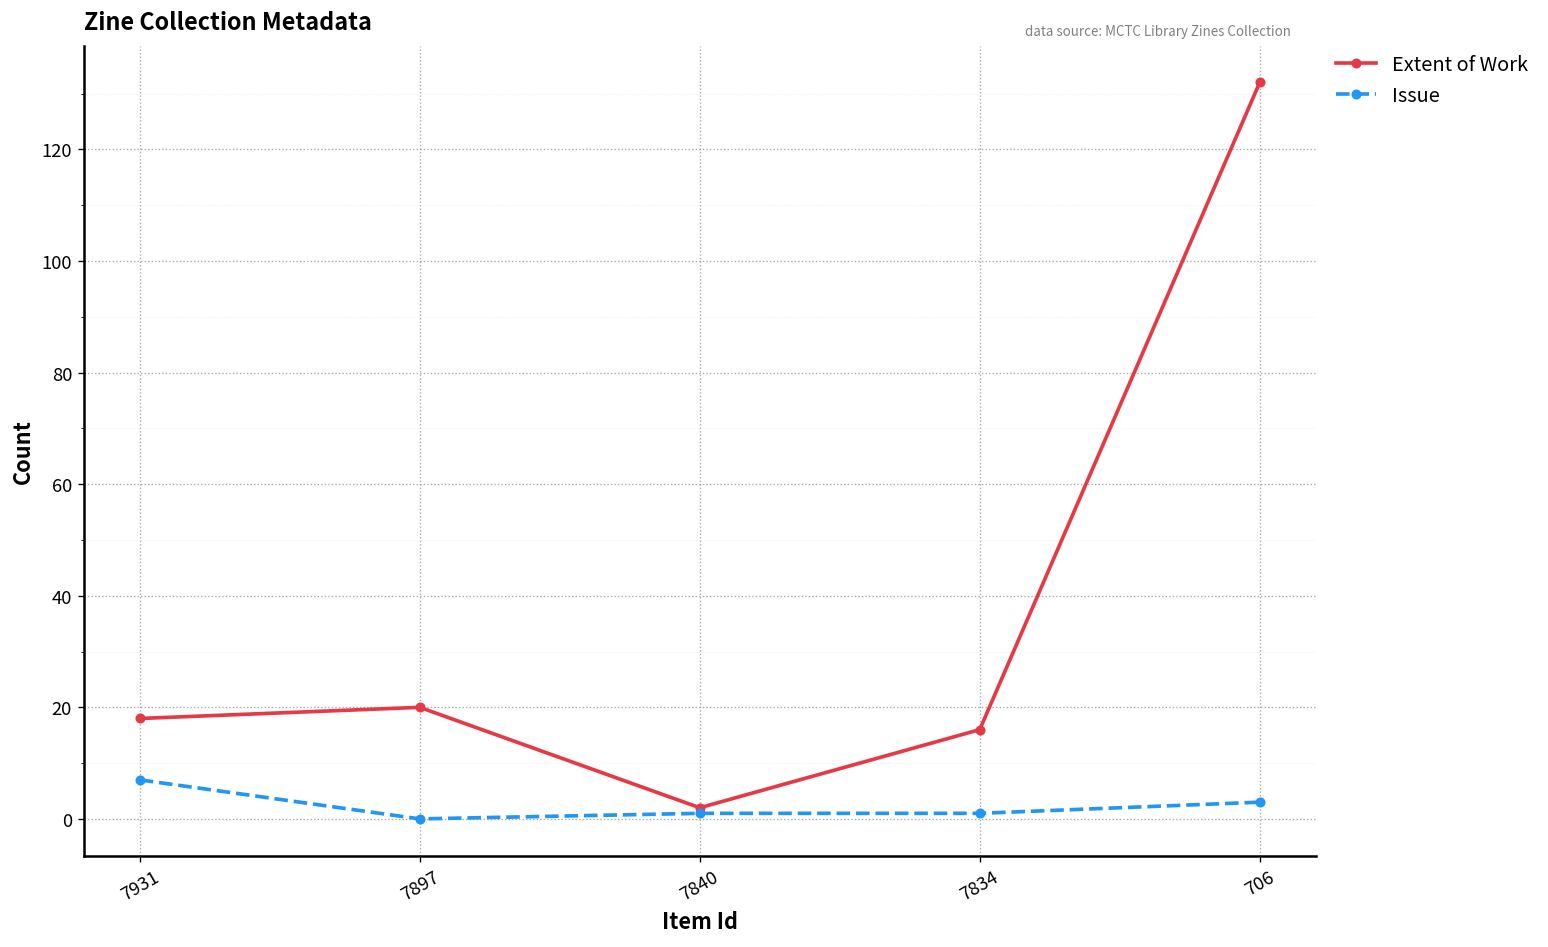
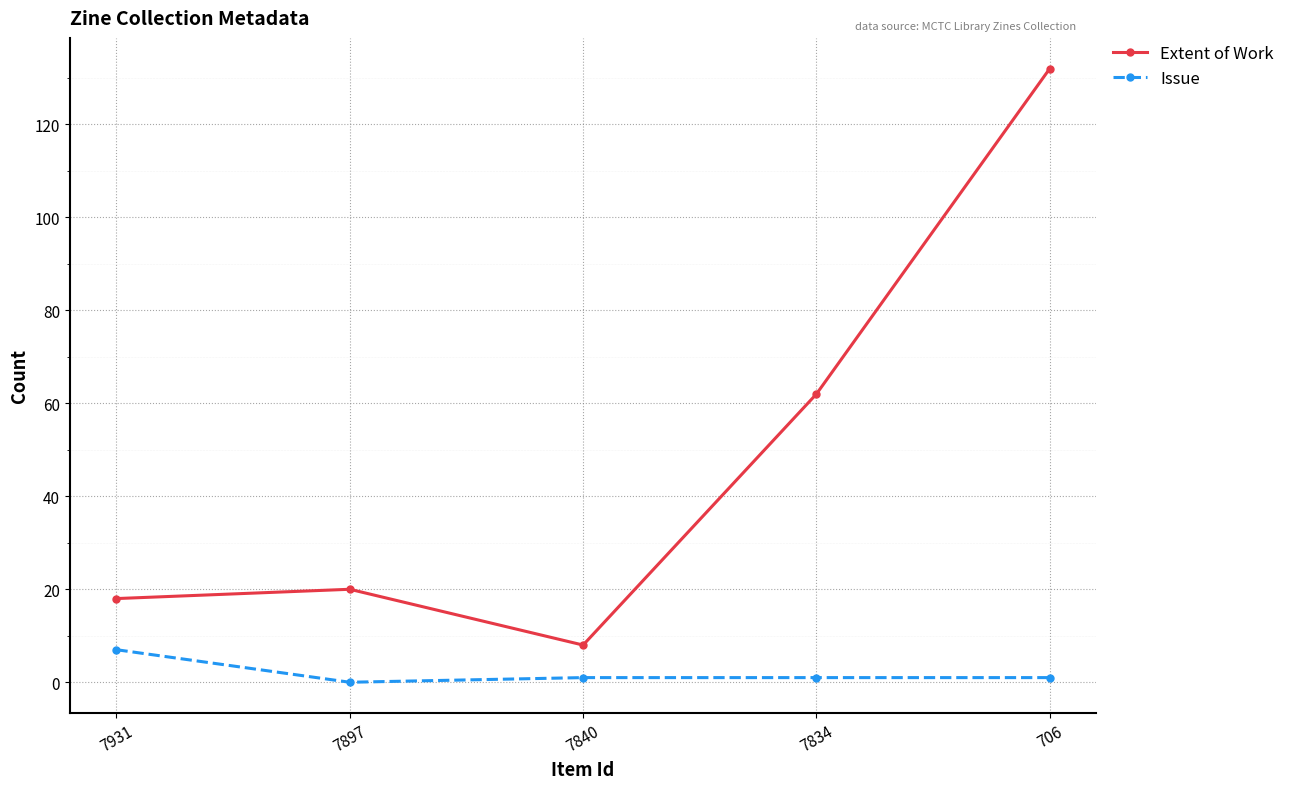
  {
    "Extent of Work": {
      "7931": 18,
      "7897": 20,
-     "7840": 2,
-     "7834": 16,
+     "7840": 8,
+     "7834": 62,
      "706": 132
    },
    "Issue": {
      "7931": 7,
      "7897": 0,
      "7840": 1,
      "7834": 1,
-     "706": 3
+     "706": 1
    }
  }
